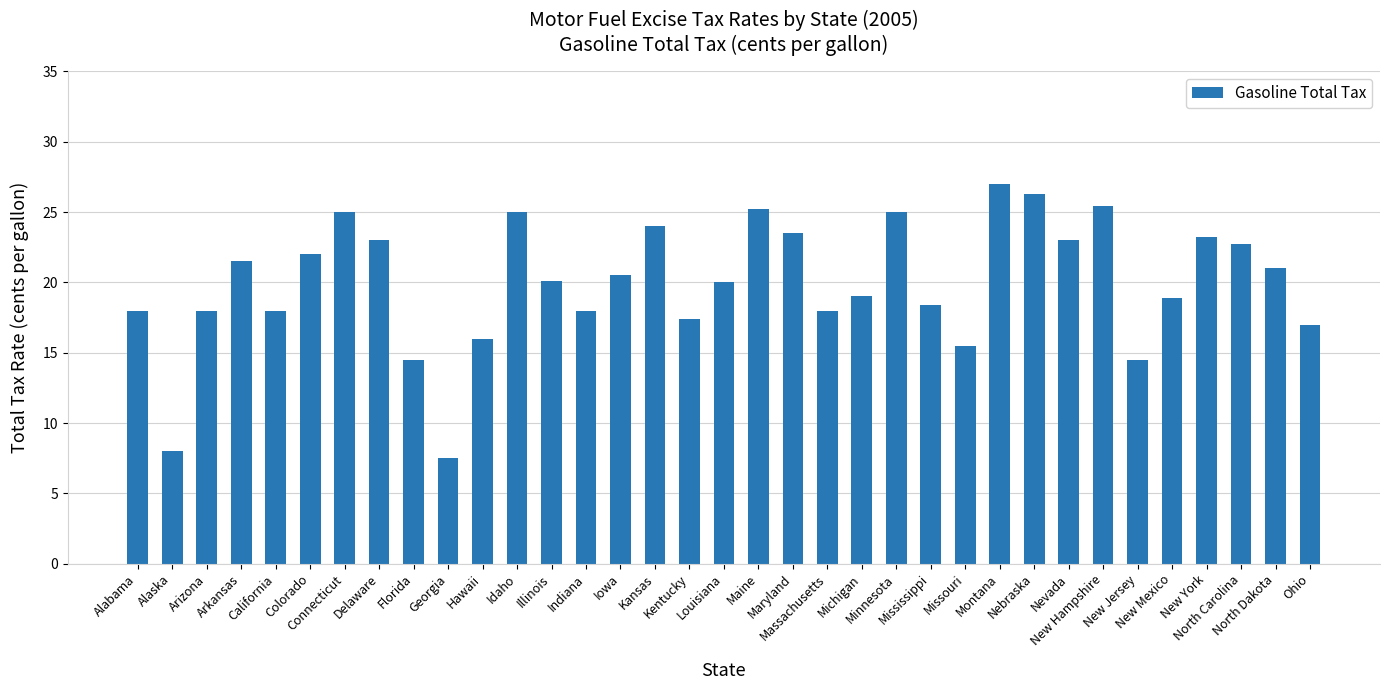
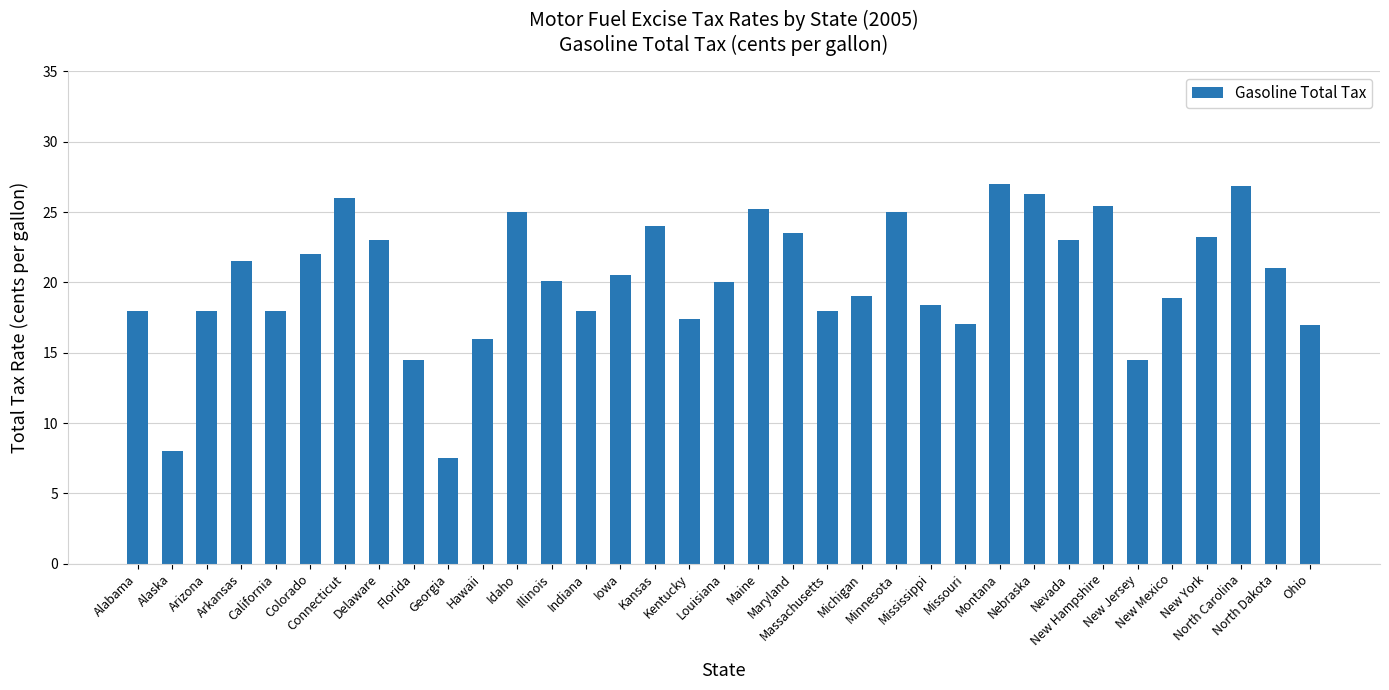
  {
    "Alabama": 18.0,
    "Alaska": 8.0,
    "Arizona": 18.0,
    "Arkansas": 21.5,
    "California": 18.0,
    "Colorado": 22.0,
-   "Connecticut": 25,
+   "Connecticut": 26,
    "Delaware": 23.0,
    "Florida": 14.5,
    "Georgia": 7.5,
    "Hawaii": 16.0,
    "Idaho": 25.0,
    "Illinois": 20.1,
    "Indiana": 18.0,
    "Iowa": 20.5,
    "Kansas": 24.0,
    "Kentucky": 17.4,
    "Louisiana": 20.0,
    "Maine": 25.2,
    "Maryland": 23.5,
    "Massachusetts": 18.0,
    "Michigan": 19.0,
    "Minnesota": 25.0,
    "Mississippi": 18.4,
-   "Missouri": 15.5,
+   "Missouri": 17.0,
    "Montana": 27.0,
    "Nebraska": 26.3,
    "Nevada": 23.0,
    "New Hampshire": 25.4,
    "New Jersey": 14.5,
    "New Mexico": 18.9,
    "New York": 23.2,
-   "North Carolina": 22.7,
+   "North Carolina": 26.9,
    "North Dakota": 21.0,
    "Ohio": 17.0
  }
